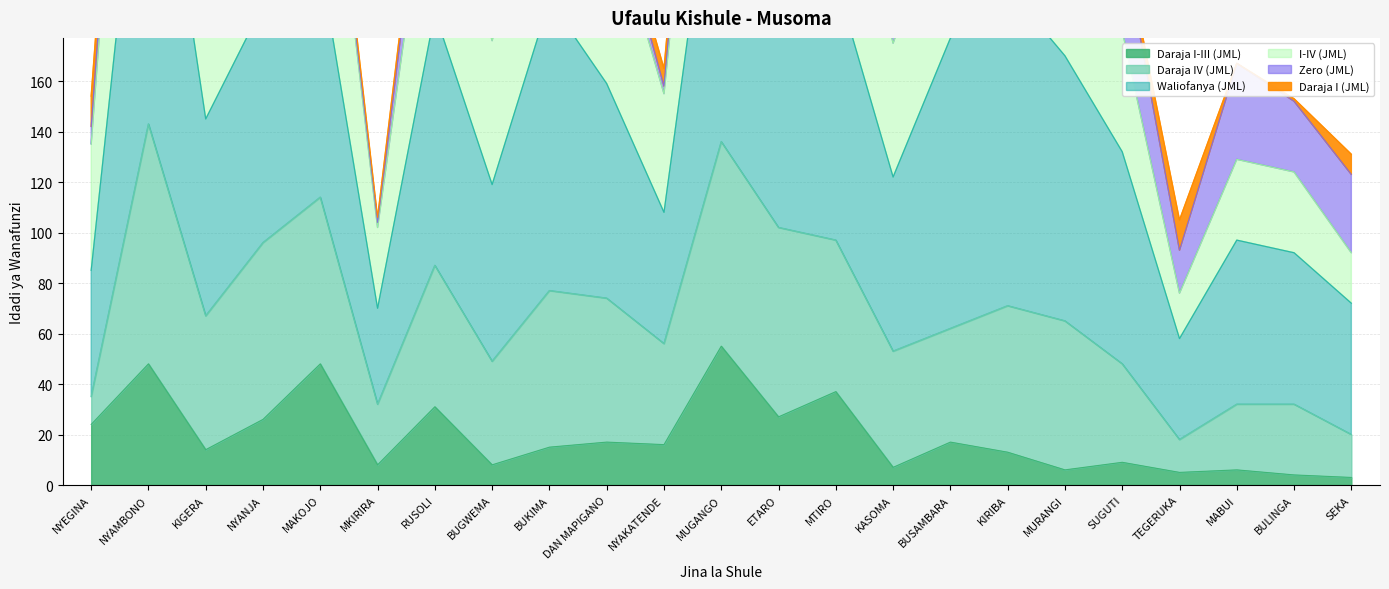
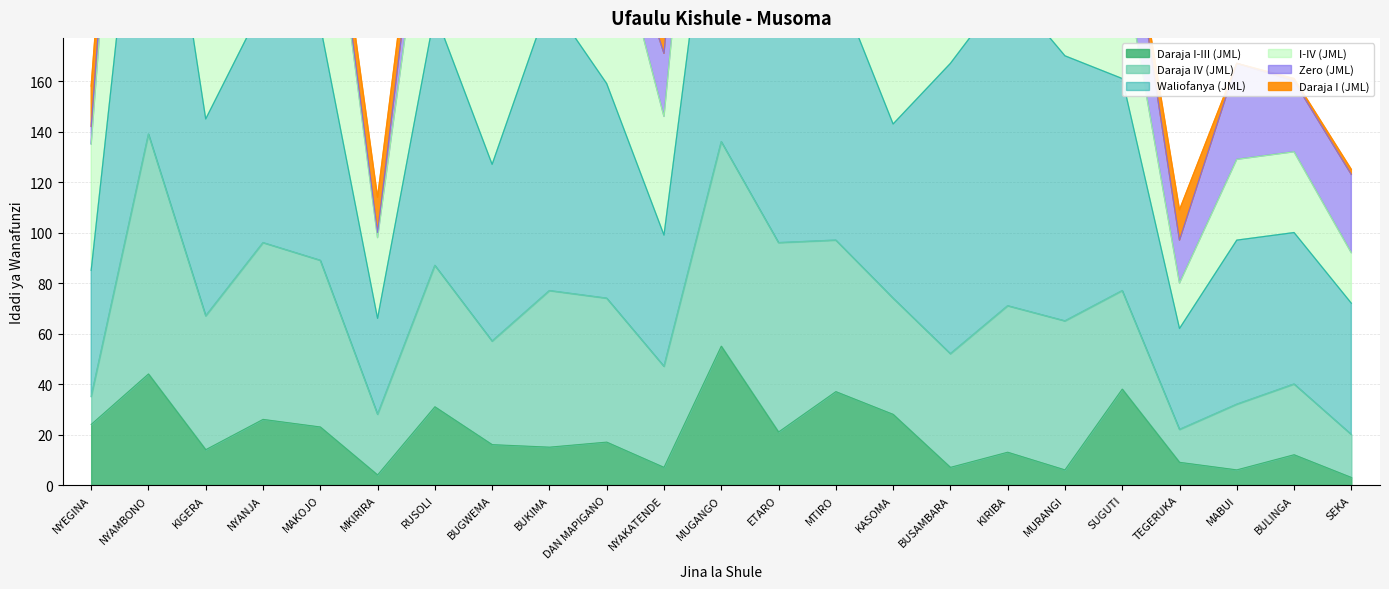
  {
    "Daraja I-III (JML)": {
      "NYEGINA": 24,
-     "NYAMBONO": 48,
+     "NYAMBONO": 44,
      "KIGERA": 14,
      "NYANJA": 26,
-     "MAKOJO": 48,
-     "MKIRIRA": 8,
+     "MAKOJO": 23,
+     "MKIRIRA": 4,
      "RUSOLI": 31,
-     "BUGWEMA": 8,
+     "BUGWEMA": 16,
      "BUKIMA": 15,
      "DAN MAPIGANO": 17,
-     "NYAKATENDE": 16,
+     "NYAKATENDE": 7,
      "MUGANGO": 55,
-     "ETARO": 27,
+     "ETARO": 21,
      "MTIRO": 37,
-     "KASOMA": 7,
-     "BUSAMBARA": 17,
+     "KASOMA": 28,
+     "BUSAMBARA": 7,
      "KIRIBA": 13,
      "MURANGI": 6,
-     "SUGUTI": 9,
-     "TEGERUKA": 5,
+     "SUGUTI": 38,
+     "TEGERUKA": 9,
      "MABUI": 6,
-     "BULINGA": 4,
+     "BULINGA": 12,
      "SEKA": 3
    },
    "I-IV (JML)": {
      "NYEGINA": 50,
      "MKIRIRA": 32,
      "NYAKATENDE": 47,
      "TEGERUKA": 18,
      "MABUI": 32,
      "BULINGA": 32,
      "SEKA": 20
    },
    "Zero (JML)": {
      "NYEGINA": 7,
      "MKIRIRA": 2,
-     "NYAKATENDE": 3,
+     "NYAKATENDE": 25,
      "TEGERUKA": 17,
      "SEKA": 31
    },
    "Daraja I (JML)": {
-     "NYEGINA": 12,
-     "MKIRIRA": 2,
+     "NYEGINA": 16,
+     "MKIRIRA": 14,
      "TEGERUKA": 12,
-     "SEKA": 8
+     "SEKA": 2
    }
  }
